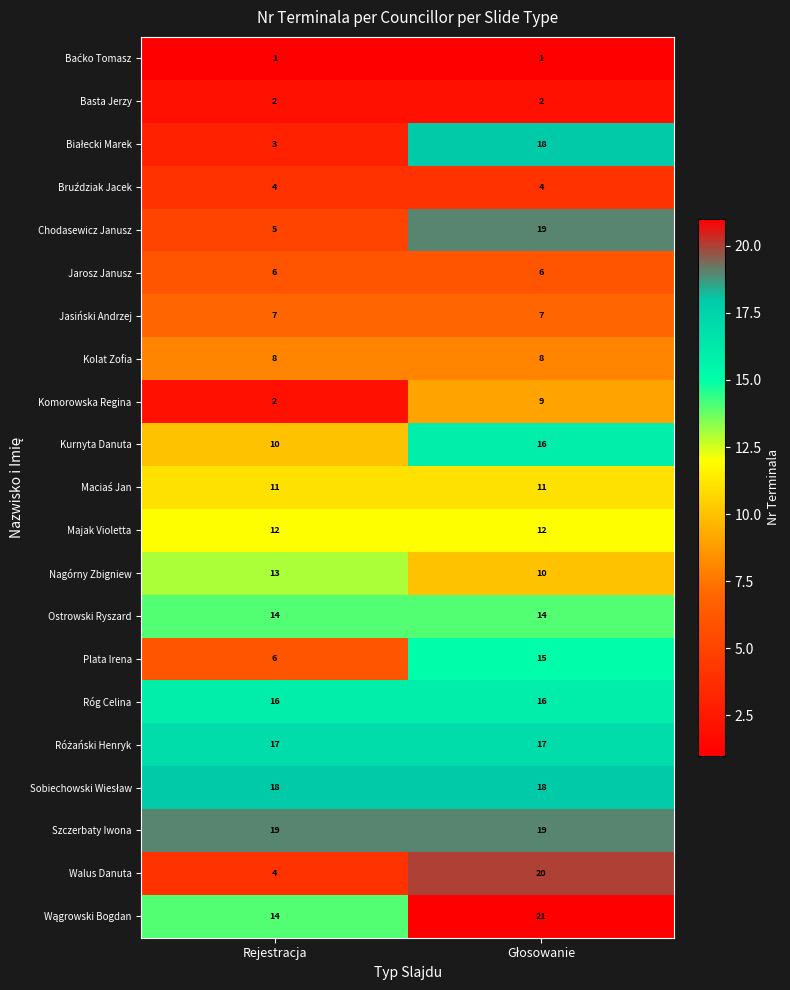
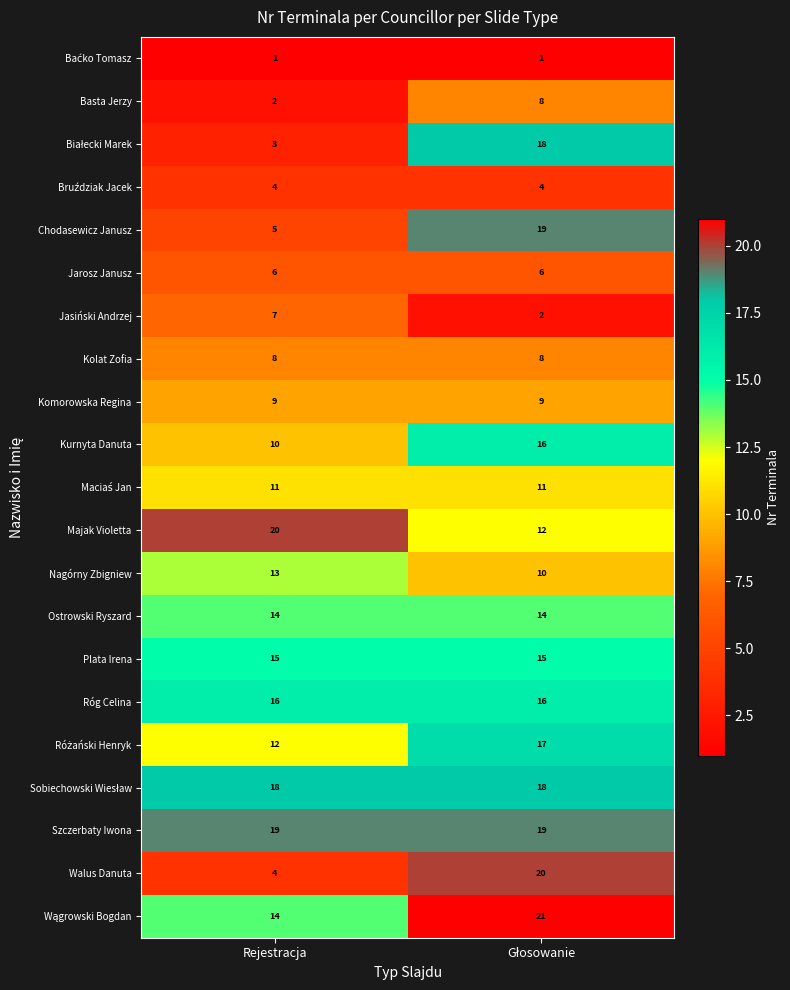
  {
    "Baćko Tomasz": {
      "Rejestracja": 1,
      "Głosowanie": 1
    },
    "Basta Jerzy": {
      "Rejestracja": 2,
-     "Głosowanie": 2
+     "Głosowanie": 8
    },
    "Białecki Marek": {
      "Rejestracja": 3,
      "Głosowanie": 18
    },
    "Bruździak Jacek": {
      "Rejestracja": 4,
      "Głosowanie": 4
    },
    "Chodasewicz Janusz": {
      "Rejestracja": 5,
      "Głosowanie": 19
    },
    "Jarosz Janusz": {
      "Rejestracja": 6,
      "Głosowanie": 6
    },
    "Jasiński Andrzej": {
      "Rejestracja": 7,
-     "Głosowanie": 7
+     "Głosowanie": 2
    },
    "Kolat Zofia": {
      "Rejestracja": 8,
      "Głosowanie": 8
    },
    "Komorowska Regina": {
-     "Rejestracja": 2,
+     "Rejestracja": 9,
      "Głosowanie": 9
    },
    "Kurnyta Danuta": {
      "Rejestracja": 10,
      "Głosowanie": 16
    },
    "Maciaś Jan": {
      "Rejestracja": 11,
      "Głosowanie": 11
    },
    "Majak Violetta": {
-     "Rejestracja": 12,
+     "Rejestracja": 20,
      "Głosowanie": 12
    },
    "Nagórny Zbigniew": {
      "Rejestracja": 13,
      "Głosowanie": 10
    },
    "Ostrowski Ryszard": {
      "Rejestracja": 14,
      "Głosowanie": 14
    },
    "Plata Irena": {
-     "Rejestracja": 6,
+     "Rejestracja": 15,
      "Głosowanie": 15
    },
    "Róg Celina": {
      "Rejestracja": 16,
      "Głosowanie": 16
    },
    "Różański Henryk": {
-     "Rejestracja": 17,
+     "Rejestracja": 12,
      "Głosowanie": 17
    },
    "Sobiechowski Wiesław": {
      "Rejestracja": 18,
      "Głosowanie": 18
    },
    "Szczerbaty Iwona": {
      "Rejestracja": 19,
      "Głosowanie": 19
    },
    "Walus Danuta": {
      "Rejestracja": 4,
      "Głosowanie": 20
    },
    "Wągrowski Bogdan": {
      "Rejestracja": 14,
      "Głosowanie": 21
    }
  }
